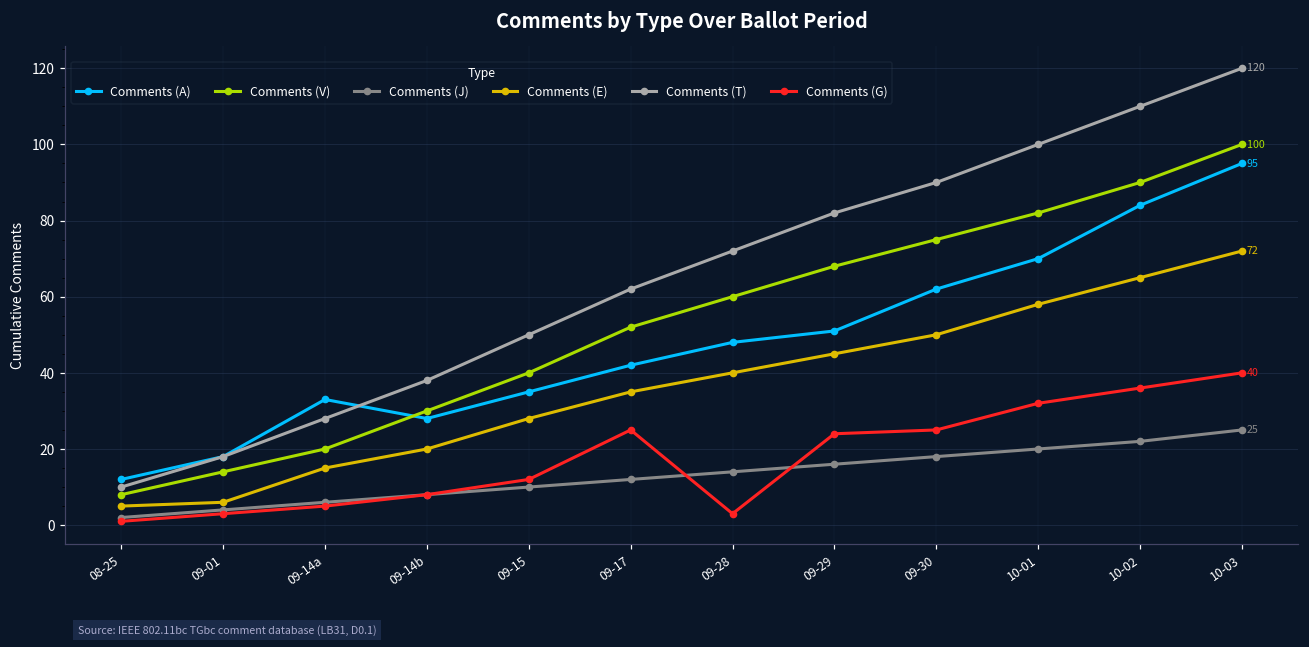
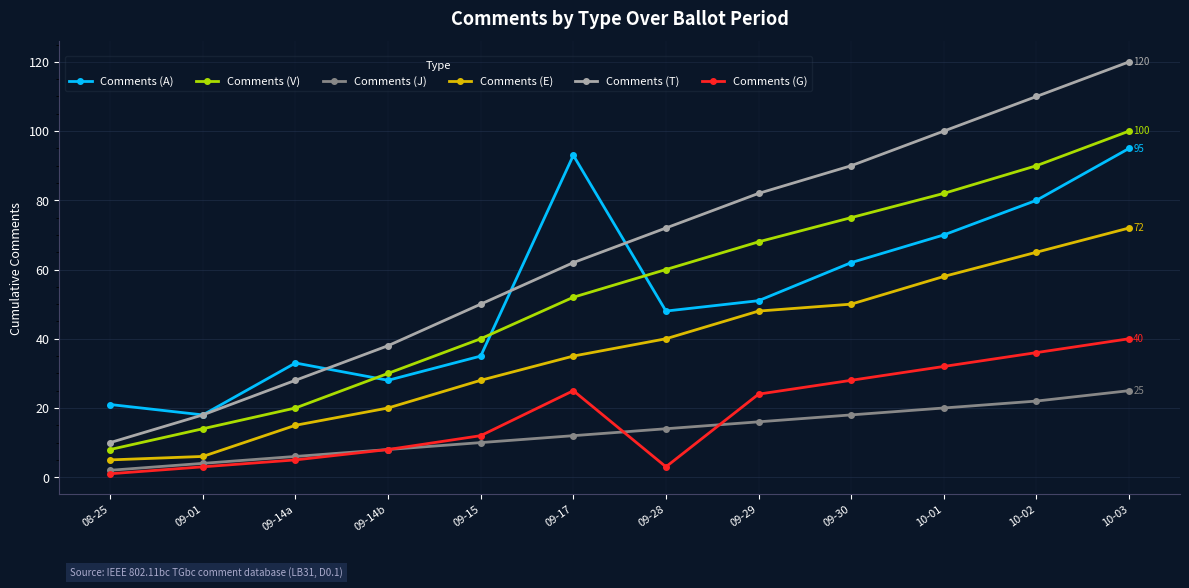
  {
    "Comments (A)": {
-     "08-25": 12,
+     "08-25": 21,
      "09-14a": 33,
      "09-14b": 28,
      "09-15": 35,
-     "09-17": 42,
+     "09-17": 93,
      "09-28": 48,
      "09-29": 51,
      "09-30": 62,
      "10-01": 70,
-     "10-02": 84
+     "10-02": 80
    },
    "Comments (V)": {
      "10-03": 100
    },
    "Comments (E)": {
      "08-25": 5,
      "09-01": 6,
      "09-14a": 15,
      "09-14b": 20,
      "09-15": 28,
      "09-17": 35,
      "09-28": 40,
-     "09-29": 45,
+     "09-29": 48,
      "09-30": 50,
      "10-01": 58,
      "10-02": 65
    },
    "Comments (G)": {
      "08-25": 1,
      "09-01": 3,
      "09-14a": 5,
      "09-15": 12,
      "09-17": 25,
      "09-28": 3,
      "09-29": 24,
-     "09-30": 25,
+     "09-30": 28,
      "10-01": 32,
      "10-02": 36
    }
  }
